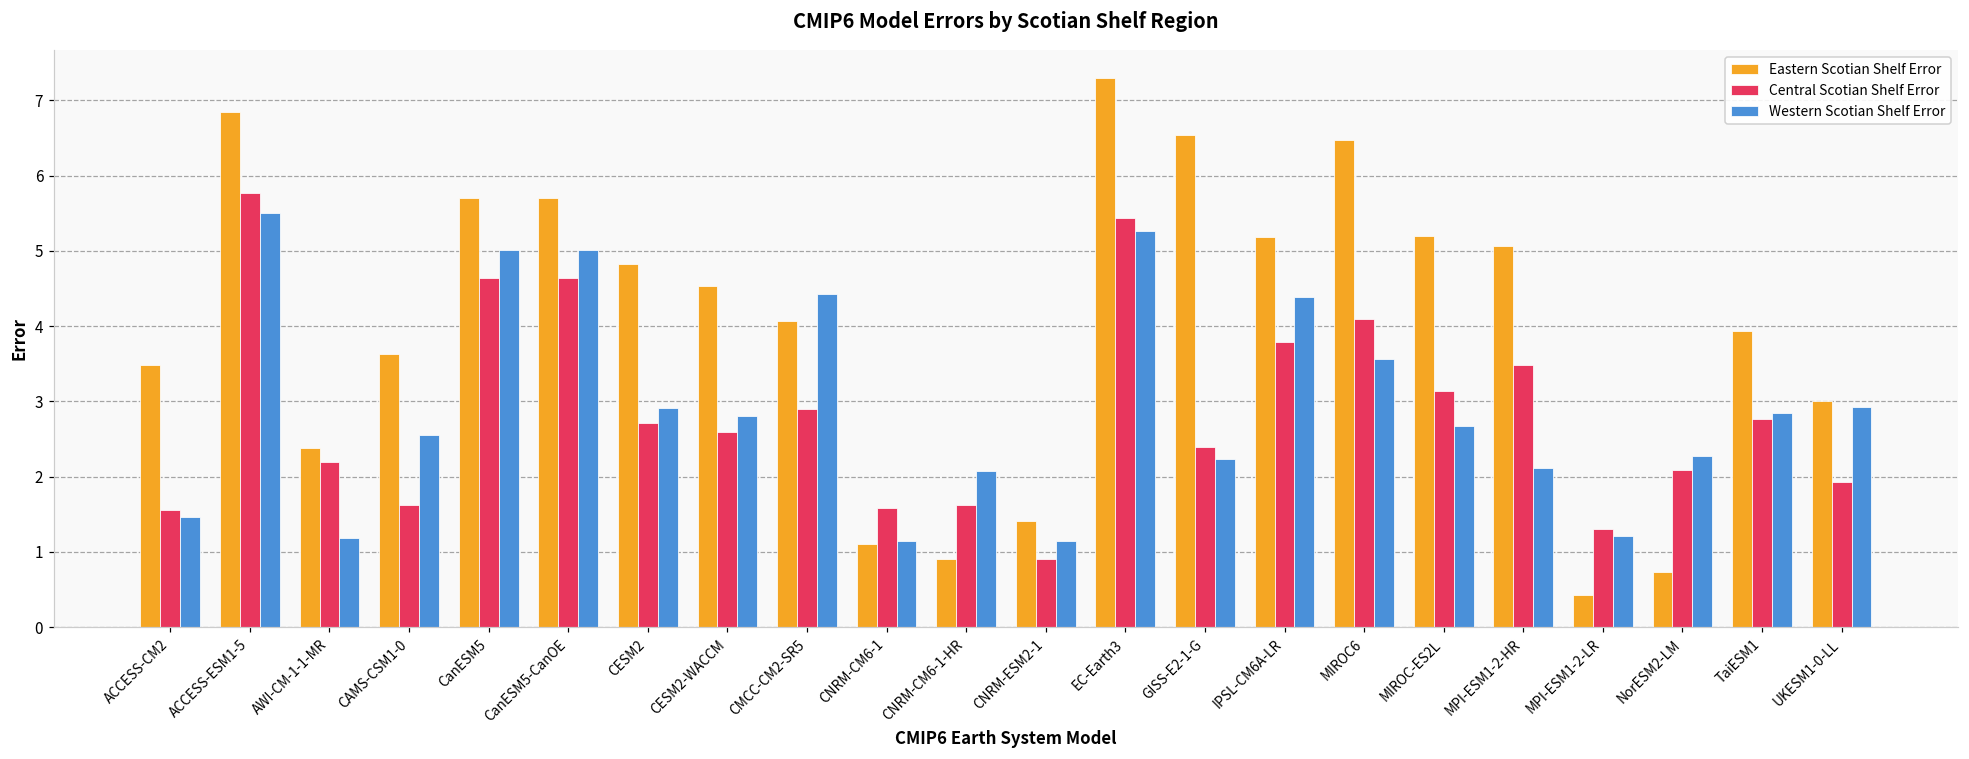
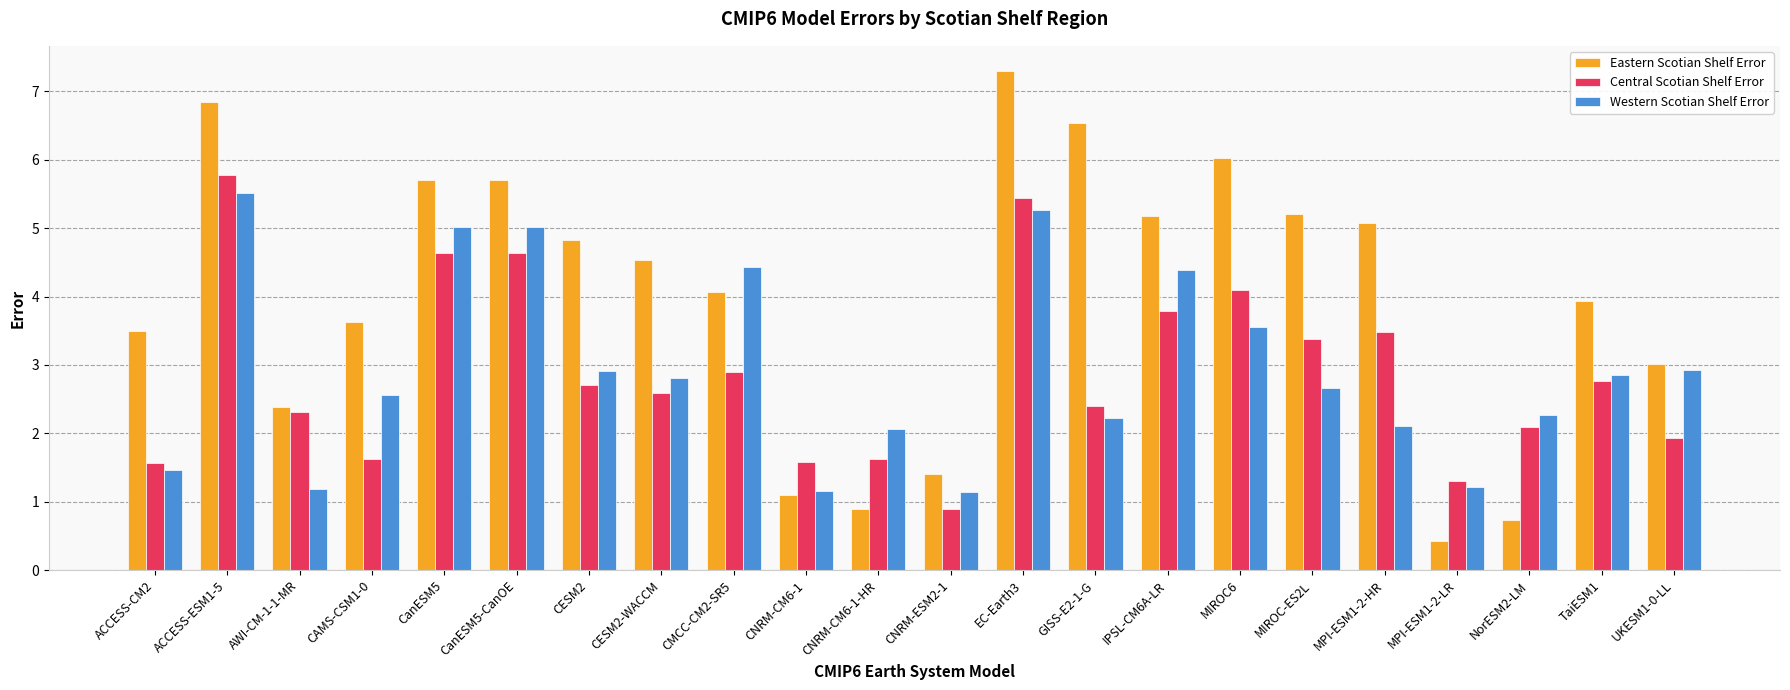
  {
    "Eastern Scotian Shelf Error": {
      "ACCESS-CM2": 3.5,
      "ACCESS-ESM1-5": 6.9,
      "AWI-CM-1-1-MR": 2.4,
      "CAMS-CSM1-0": 3.6,
      "CanESM5": 5.7,
      "CanESM5-CanOE": 5.7,
      "CESM2": 4.8,
      "CESM2-WACCM": 4.5,
      "CMCC-CM2-SR5": 4.1,
      "CNRM-CM6-1": 1.1,
      "CNRM-CM6-1-HR": 0.9,
      "CNRM-ESM2-1": 1.4,
      "EC-Earth3": 7.3,
      "GISS-E2-1-G": 6.5,
      "IPSL-CM6A-LR": 5.2,
-     "MIROC6": 6.5,
+     "MIROC6": 6.0,
      "MIROC-ES2L": 5.2,
      "MPI-ESM1-2-HR": 5.1,
      "MPI-ESM1-2-LR": 0.4,
      "NorESM2-LM": 0.7,
      "TaiESM1": 3.9,
      "UKESM1-0-LL": 3.0
    },
    "Central Scotian Shelf Error": {
      "ACCESS-CM2": 1.6,
      "ACCESS-ESM1-5": 5.8,
-     "AWI-CM-1-1-MR": 2.2,
+     "AWI-CM-1-1-MR": 2.3,
      "CAMS-CSM1-0": 1.6,
      "CanESM5": 4.6,
      "CanESM5-CanOE": 4.6,
      "CESM2": 2.7,
      "CESM2-WACCM": 2.6,
      "CMCC-CM2-SR5": 2.9,
      "CNRM-CM6-1": 1.6,
      "CNRM-CM6-1-HR": 1.6,
      "CNRM-ESM2-1": 0.9,
      "EC-Earth3": 5.4,
      "GISS-E2-1-G": 2.4,
      "IPSL-CM6A-LR": 3.8,
      "MIROC6": 4.1,
-     "MIROC-ES2L": 3.1,
+     "MIROC-ES2L": 3.4,
      "MPI-ESM1-2-HR": 3.5,
      "MPI-ESM1-2-LR": 1.3,
      "NorESM2-LM": 2.1,
      "TaiESM1": 2.8,
      "UKESM1-0-LL": 1.9
    },
    "Western Scotian Shelf Error": {
      "ACCESS-CM2": 1.5,
      "ACCESS-ESM1-5": 5.5,
      "AWI-CM-1-1-MR": 1.2,
      "CAMS-CSM1-0": 2.6,
      "CanESM5": 5.0,
      "CanESM5-CanOE": 5.0,
      "CESM2": 2.9,
      "CESM2-WACCM": 2.8,
      "CMCC-CM2-SR5": 4.4,
      "CNRM-CM6-1": 1.2,
      "CNRM-CM6-1-HR": 2.1,
      "CNRM-ESM2-1": 1.1,
      "EC-Earth3": 5.3,
      "GISS-E2-1-G": 2.2,
      "IPSL-CM6A-LR": 4.4,
      "MIROC6": 3.6,
      "MIROC-ES2L": 2.7,
      "MPI-ESM1-2-HR": 2.1,
      "MPI-ESM1-2-LR": 1.2,
      "NorESM2-LM": 2.3,
      "TaiESM1": 2.9,
      "UKESM1-0-LL": 2.9
    }
  }
